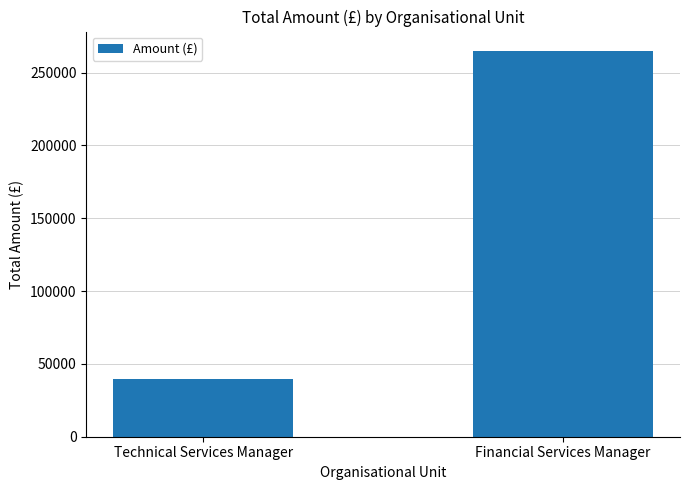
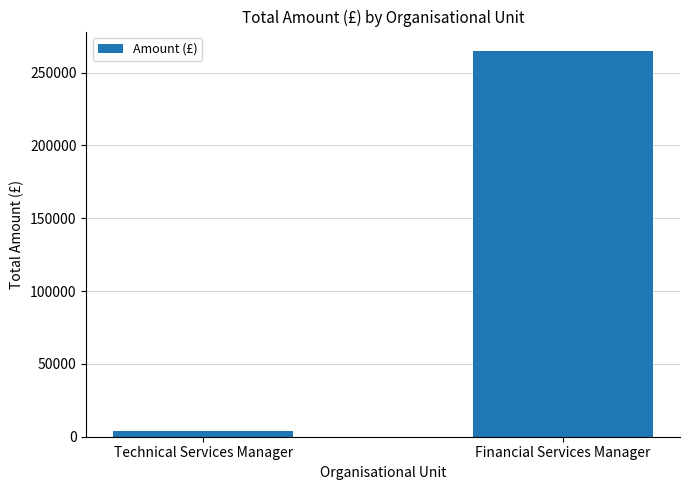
  {
-   "Technical Services Manager": 40000,
+   "Technical Services Manager": 4000,
    "Financial Services Manager": 265000
  }
